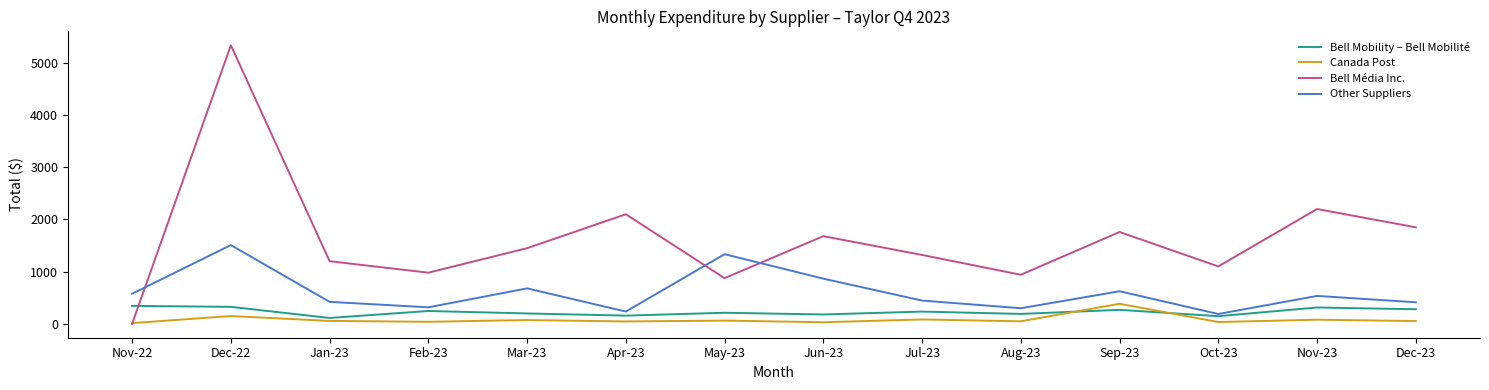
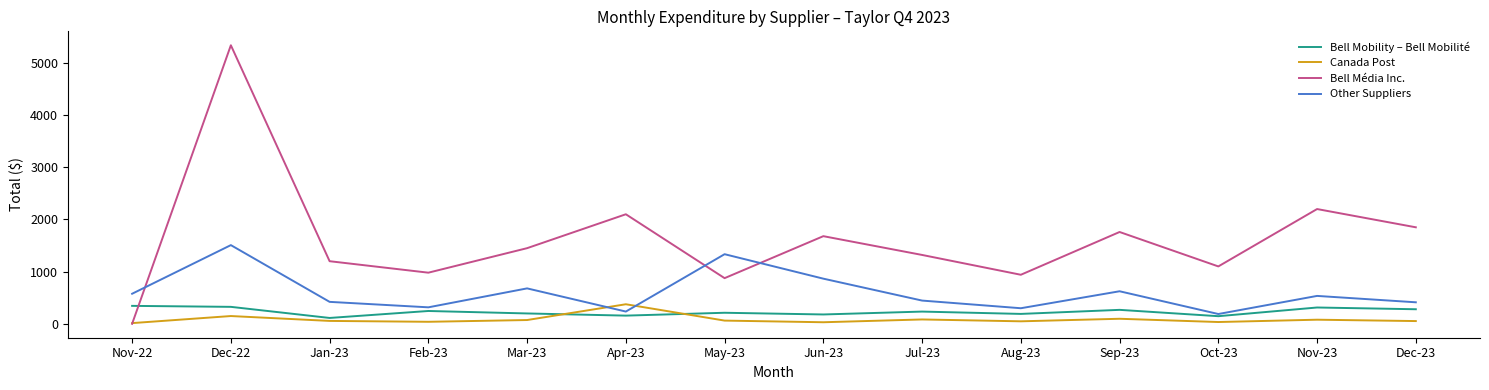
  {
    "Bell Mobility – Bell Mobilité": {
      "Nov-22": 300,
      "Dec-22": 300,
      "Jan-23": 100,
      "Feb-23": 200,
      "Mar-23": 200,
      "Apr-23": 200,
      "May-23": 200,
      "Jun-23": 200,
      "Jul-23": 200,
      "Aug-23": 200,
      "Sep-23": 300,
      "Nov-23": 300,
      "Dec-23": 300
    },
    "Canada Post": {
      "Dec-22": 100,
      "Jan-23": 100,
      "Feb-23": 0,
      "Mar-23": 100,
-     "Apr-23": 0,
+     "Apr-23": 400,
      "May-23": 100,
      "Jun-23": 0,
      "Jul-23": 100,
      "Aug-23": 0,
-     "Sep-23": 400,
+     "Sep-23": 100,
      "Oct-23": 0,
      "Nov-23": 100,
      "Dec-23": 100
    },
    "Bell Média Inc.": {
      "Dec-22": 5300,
      "Jan-23": 1200,
      "Feb-23": 1000,
      "Mar-23": 1500,
      "Apr-23": 2100,
      "May-23": 900,
      "Jun-23": 1700,
      "Jul-23": 1300,
      "Aug-23": 900,
      "Sep-23": 1800,
      "Oct-23": 1100,
      "Nov-23": 2200,
      "Dec-23": 1900
    },
    "Other Suppliers": {
      "Nov-22": 600,
      "Dec-22": 1500,
      "Jan-23": 400,
      "Feb-23": 300,
      "Mar-23": 700,
      "Apr-23": 200,
      "May-23": 1300,
      "Jun-23": 900,
      "Jul-23": 400,
      "Aug-23": 300,
      "Sep-23": 600,
      "Nov-23": 500,
      "Dec-23": 400
    }
  }
